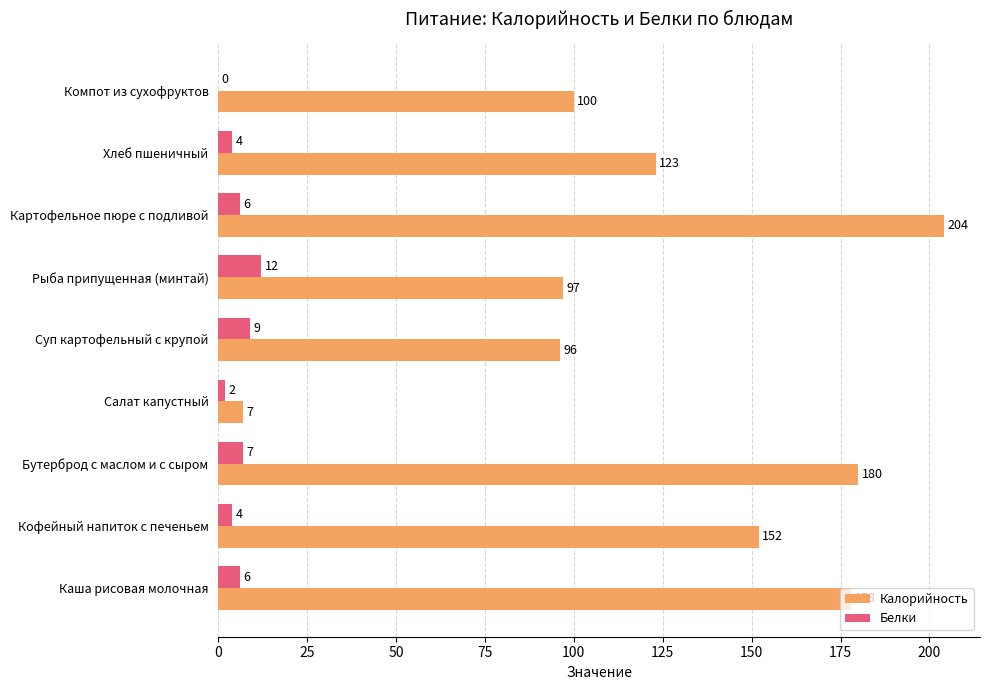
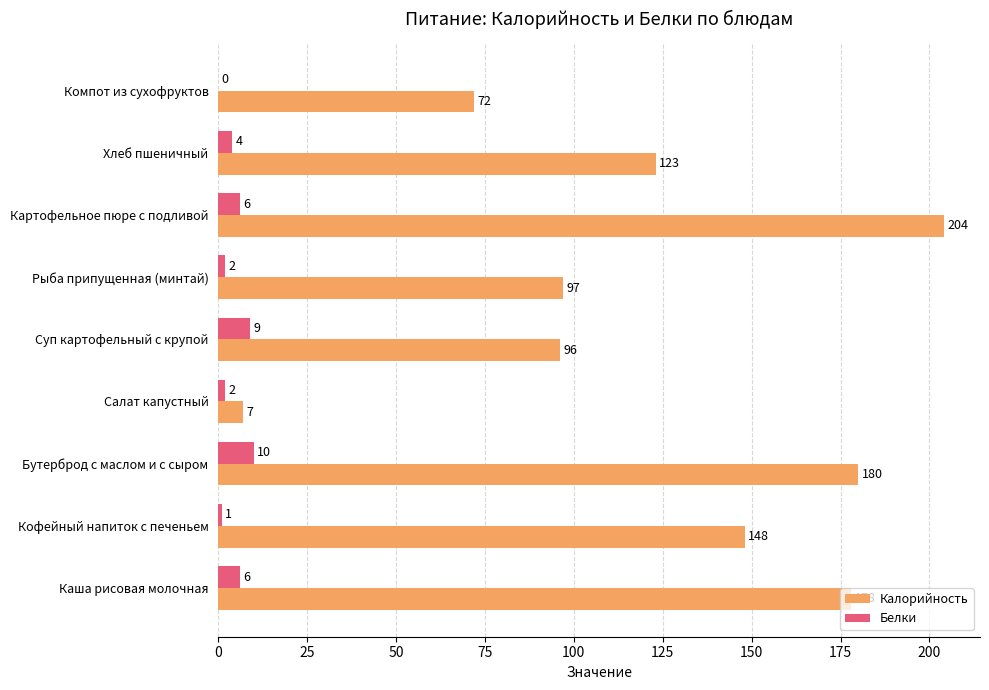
  {
    "Калорийность": {
-     "Компот из сухофруктов": 100,
+     "Компот из сухофруктов": 72,
      "Хлеб пшеничный": 123,
      "Картофельное пюре с подливой": 204,
      "Рыба припущенная (минтай)": 97,
      "Суп картофельный с крупой": 96,
      "Салат капустный": 7,
      "Бутерброд с маслом и с сыром": 180,
-     "Кофейный напиток с печеньем": 152
+     "Кофейный напиток с печеньем": 148
    },
    "Белки": {
      "Компот из сухофруктов": 0,
      "Хлеб пшеничный": 4,
      "Картофельное пюре с подливой": 6,
-     "Рыба припущенная (минтай)": 12,
+     "Рыба припущенная (минтай)": 2,
      "Суп картофельный с крупой": 9,
      "Салат капустный": 2,
-     "Бутерброд с маслом и с сыром": 7,
-     "Кофейный напиток с печеньем": 4,
+     "Бутерброд с маслом и с сыром": 10,
+     "Кофейный напиток с печеньем": 1,
      "Каша рисовая молочная": 6
    }
  }
